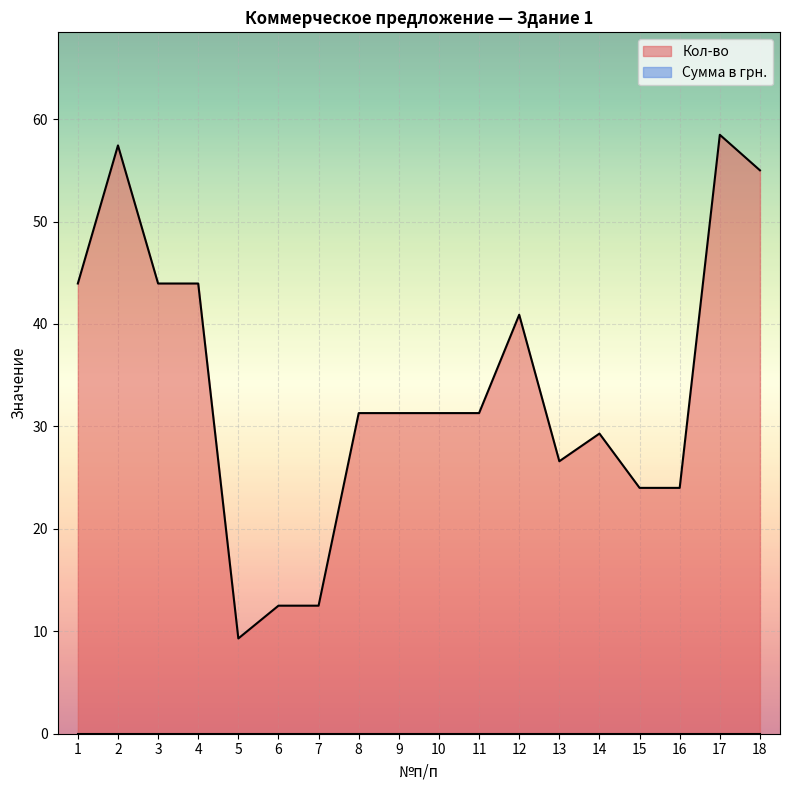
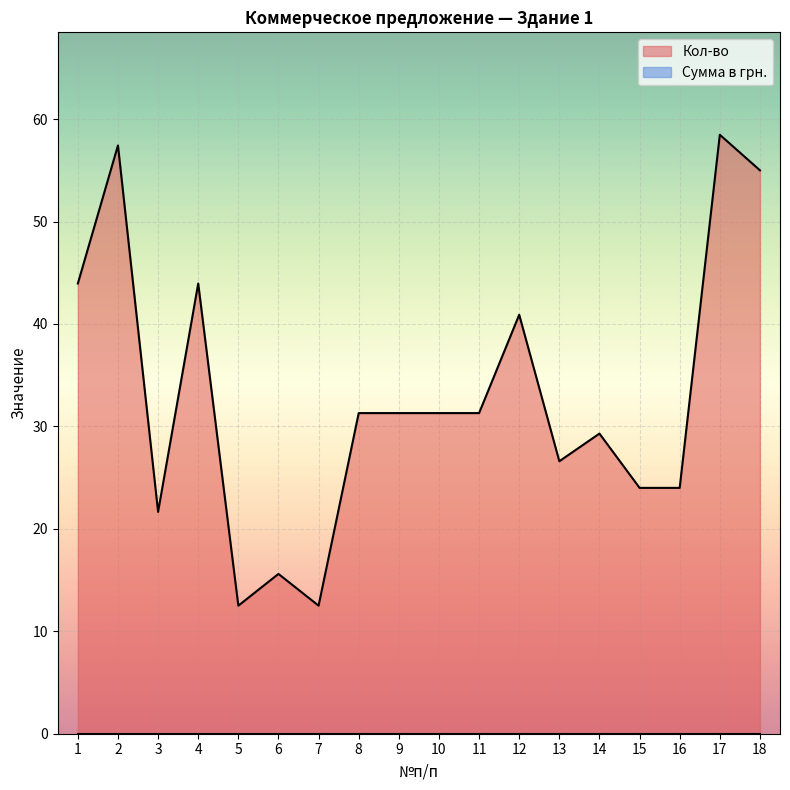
  {
    "Кол-во": {
      "1": 44.0,
      "2": 57.4,
-     "3": 44.0,
+     "3": 21.7,
      "4": 44.0,
-     "5": 9.3,
-     "6": 12.5,
+     "5": 12.5,
+     "6": 15.6,
      "7": 12.5,
      "8": 31.3,
      "9": 31.3,
      "10": 31.3,
      "11": 31.3,
      "12": 40.9,
      "13": 26.6,
      "14": 29.3,
      "15": 24.0,
      "16": 24.0,
      "17": 58.5,
      "18": 55.0
    },
    "Сумма в грн.": {
      "1": 0.0,
      "2": 0.0,
      "3": 0.0,
      "4": 0.0,
      "5": 0.0,
      "6": 0.0,
      "7": 0.0,
      "8": 0.0,
      "9": 0.0,
      "10": 0.0,
      "11": 0.0,
      "12": 0.0,
      "13": 0.0,
      "14": 0.0,
      "15": 0.0,
      "16": 0.0,
      "17": 0.0,
      "18": 0.0
    }
  }
